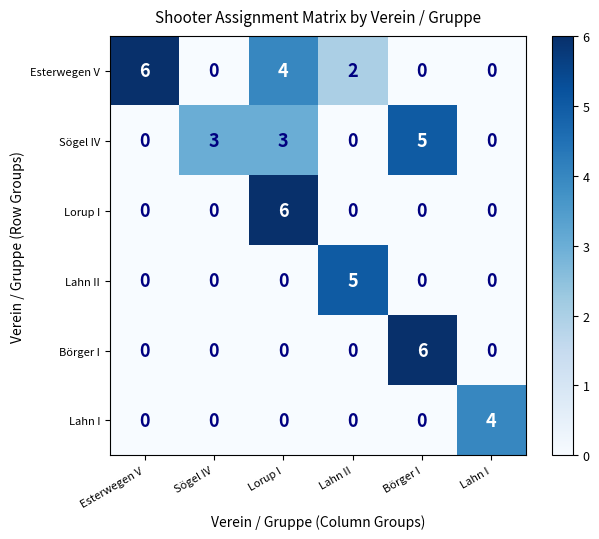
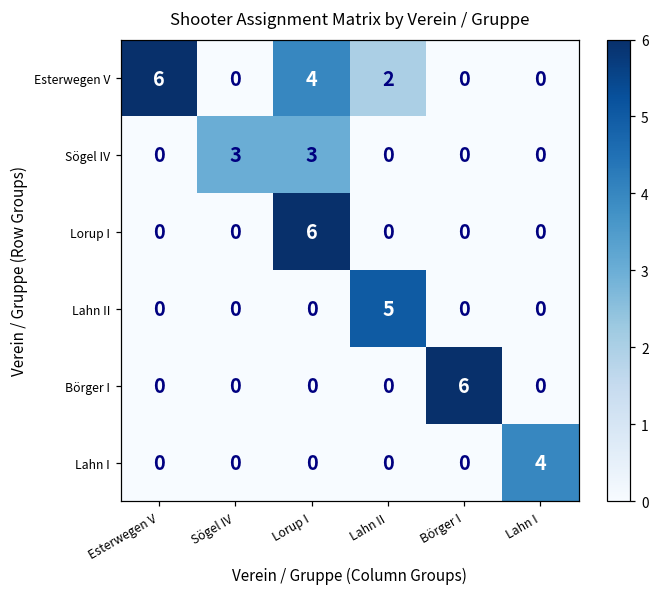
  {
    "Esterwegen V": {
      "Esterwegen V": 6,
      "Sögel IV": 0,
      "Lorup I": 4,
      "Lahn II": 2,
      "Börger I": 0,
      "Lahn I": 0
    },
    "Sögel IV": {
      "Esterwegen V": 0,
      "Sögel IV": 3,
      "Lorup I": 3,
      "Lahn II": 0,
-     "Börger I": 5,
+     "Börger I": 0,
      "Lahn I": 0
    },
    "Lorup I": {
      "Esterwegen V": 0,
      "Sögel IV": 0,
      "Lorup I": 6,
      "Lahn II": 0,
      "Börger I": 0,
      "Lahn I": 0
    },
    "Lahn II": {
      "Esterwegen V": 0,
      "Sögel IV": 0,
      "Lorup I": 0,
      "Lahn II": 5,
      "Börger I": 0,
      "Lahn I": 0
    },
    "Börger I": {
      "Esterwegen V": 0,
      "Sögel IV": 0,
      "Lorup I": 0,
      "Lahn II": 0,
      "Börger I": 6,
      "Lahn I": 0
    },
    "Lahn I": {
      "Esterwegen V": 0,
      "Sögel IV": 0,
      "Lorup I": 0,
      "Lahn II": 0,
      "Börger I": 0,
      "Lahn I": 4
    }
  }
